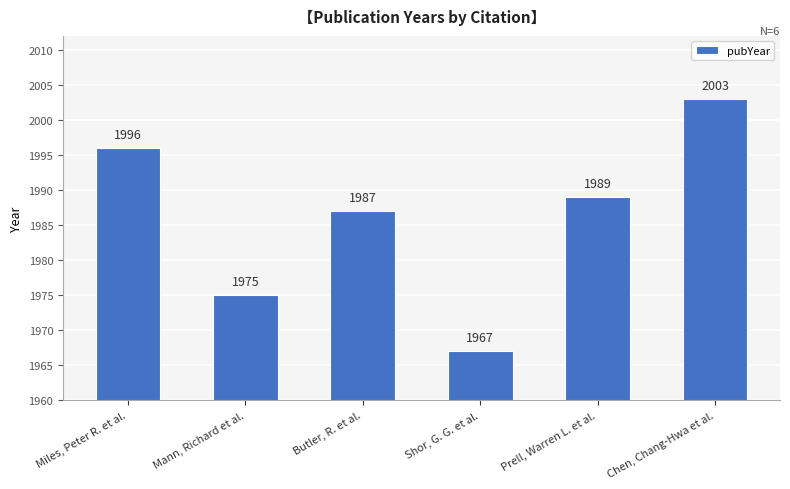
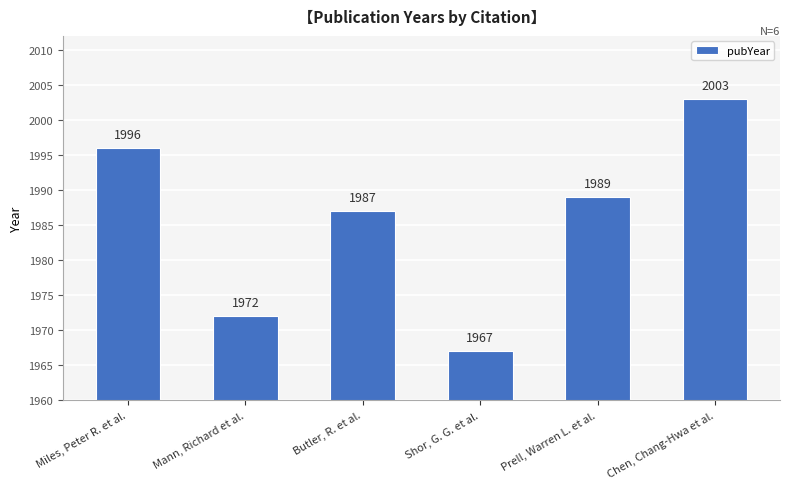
  {
    "Miles, Peter R. et al.": 1996,
-   "Mann, Richard et al.": 1975,
+   "Mann, Richard et al.": 1972,
    "Butler, R. et al.": 1987,
    "Shor, G. G. et al.": 1967,
    "Prell, Warren L. et al.": 1989,
    "Chen, Chang-Hwa et al.": 2003
  }
